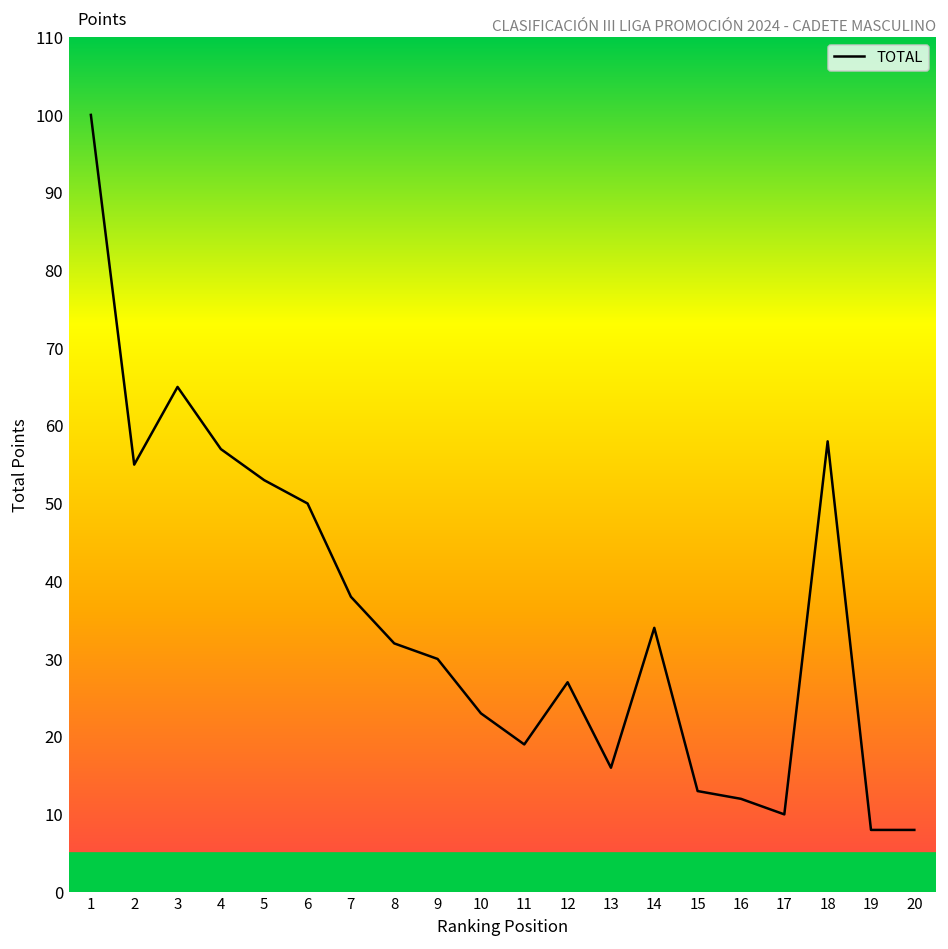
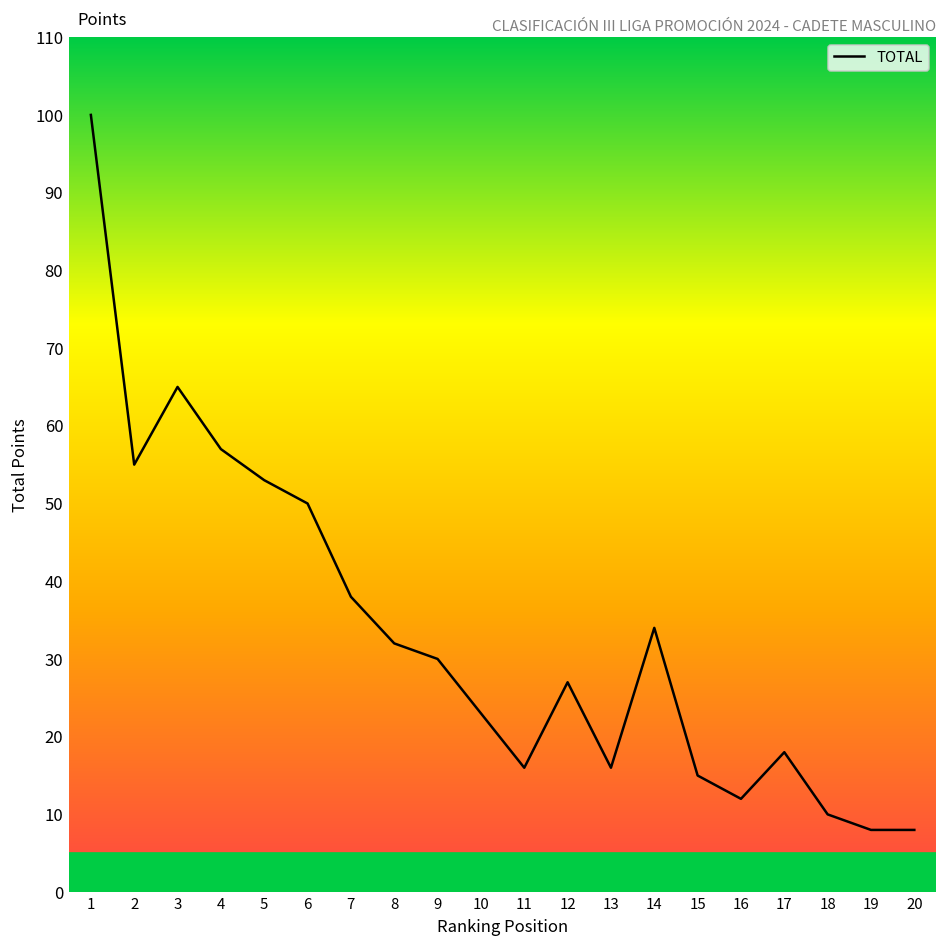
  {
    "1": 100,
    "2": 55,
    "3": 65,
    "4": 57,
    "5": 53,
    "6": 50,
    "7": 38,
    "8": 32,
    "9": 30,
    "10": 23,
-   "11": 19,
+   "11": 16,
    "12": 27,
    "13": 16,
    "14": 34,
-   "15": 13,
+   "15": 15,
    "16": 12,
-   "17": 10,
-   "18": 58,
+   "17": 18,
+   "18": 10,
    "19": 8,
    "20": 8
  }
